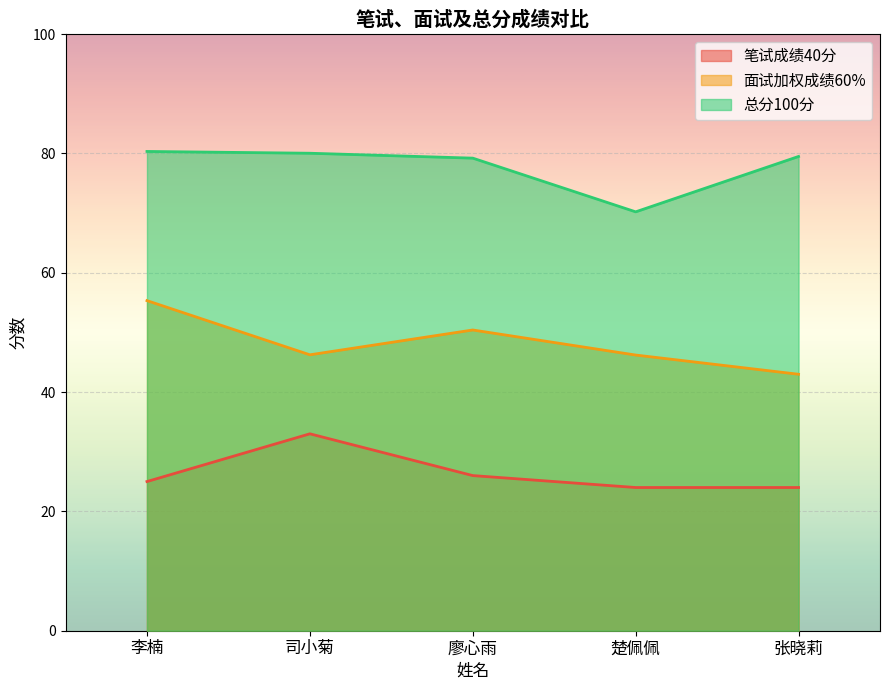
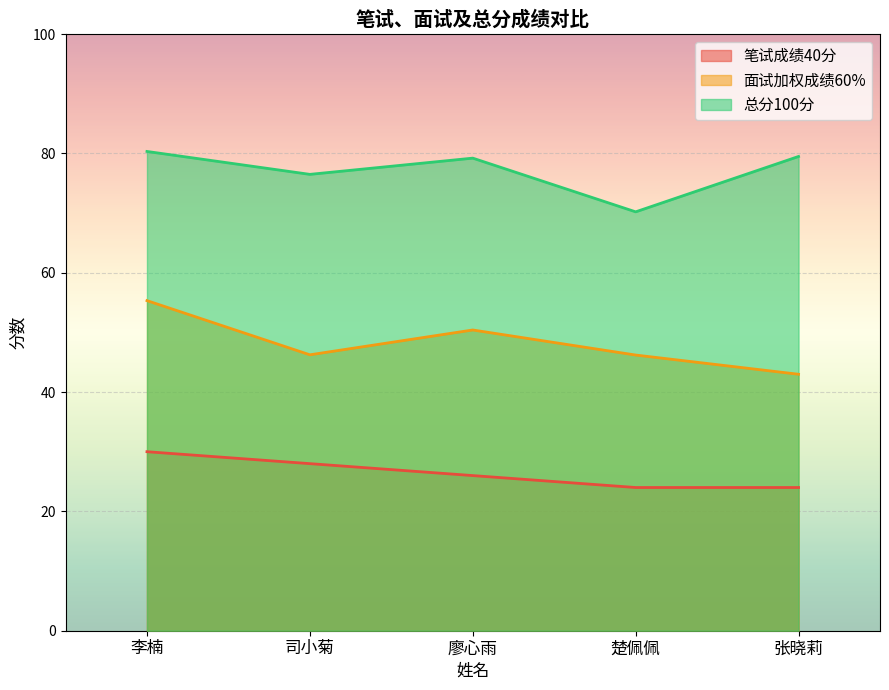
  {
    "笔试成绩40分": {
-     "李楠": 25,
-     "司小菊": 33,
+     "李楠": 30,
+     "司小菊": 28,
      "廖心雨": 26,
      "楚佩佩": 24,
      "张晓莉": 24
    },
    "面试加权成绩60%": {
      "李楠": 55,
      "司小菊": 46,
      "廖心雨": 50,
      "楚佩佩": 46,
      "张晓莉": 43
    },
    "总分100分": {
      "李楠": 80,
-     "司小菊": 80,
+     "司小菊": 76,
      "廖心雨": 79,
      "楚佩佩": 70,
      "张晓莉": 79
    }
  }
